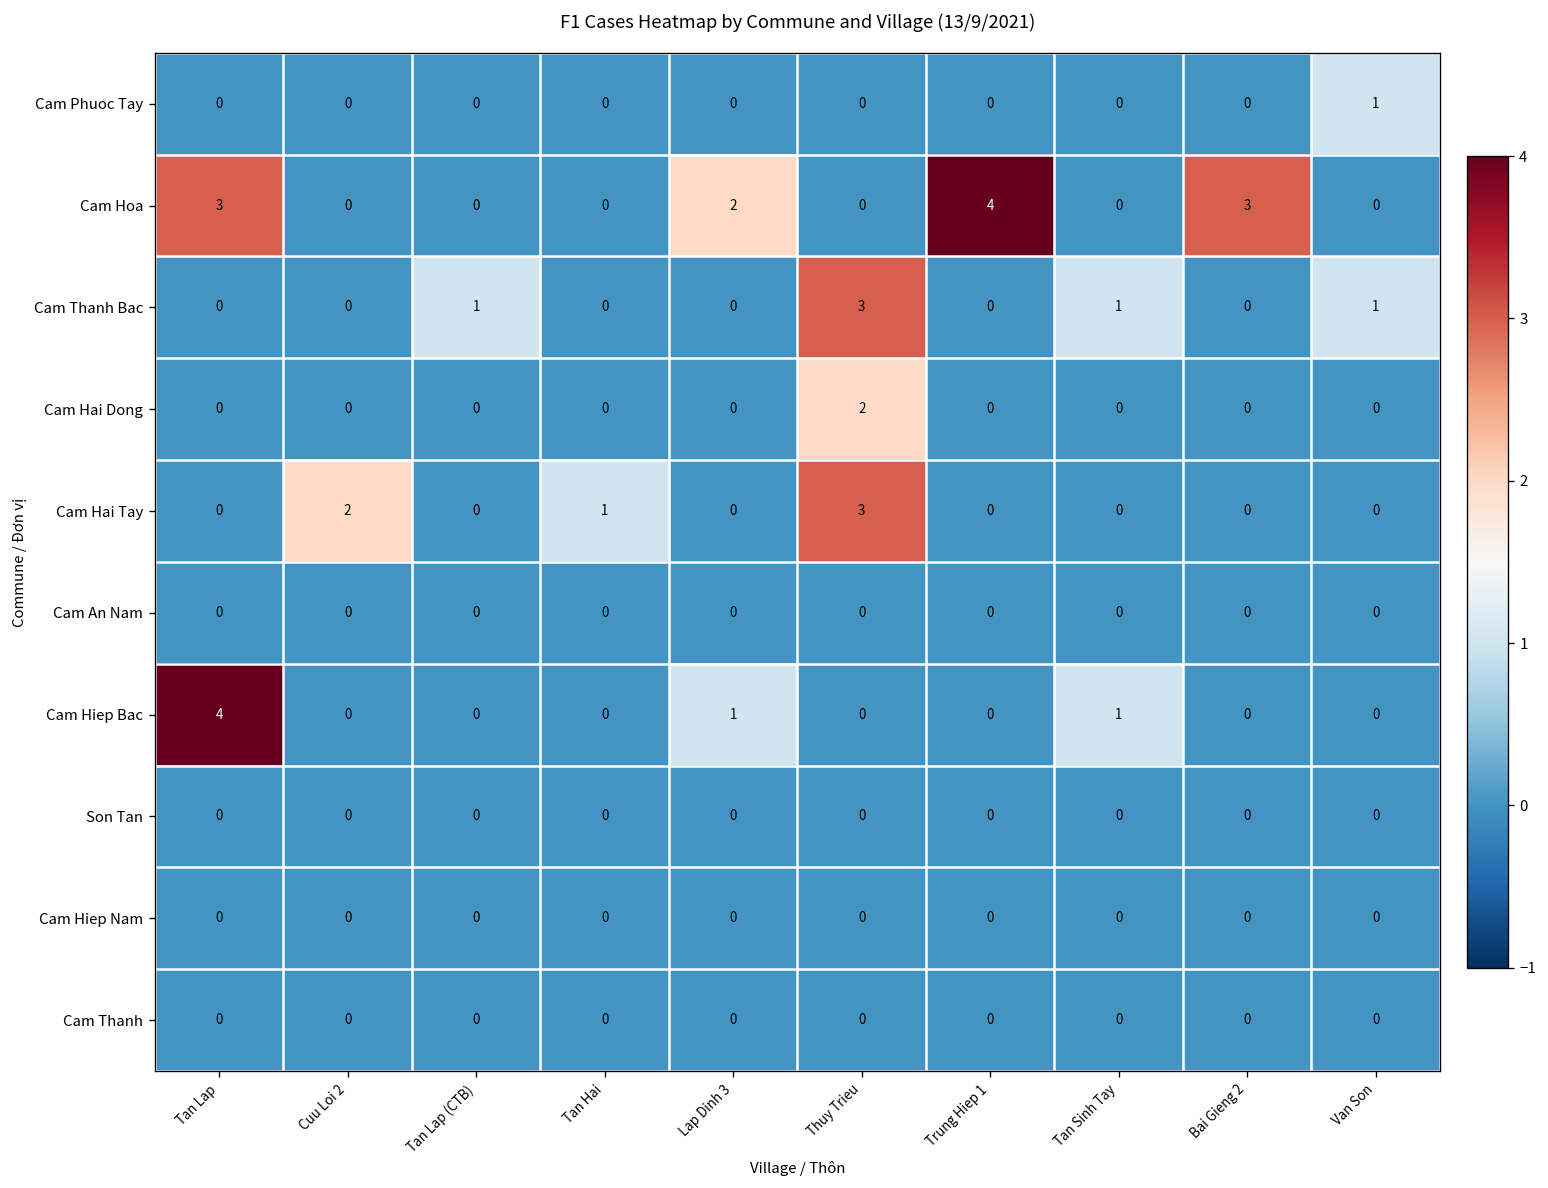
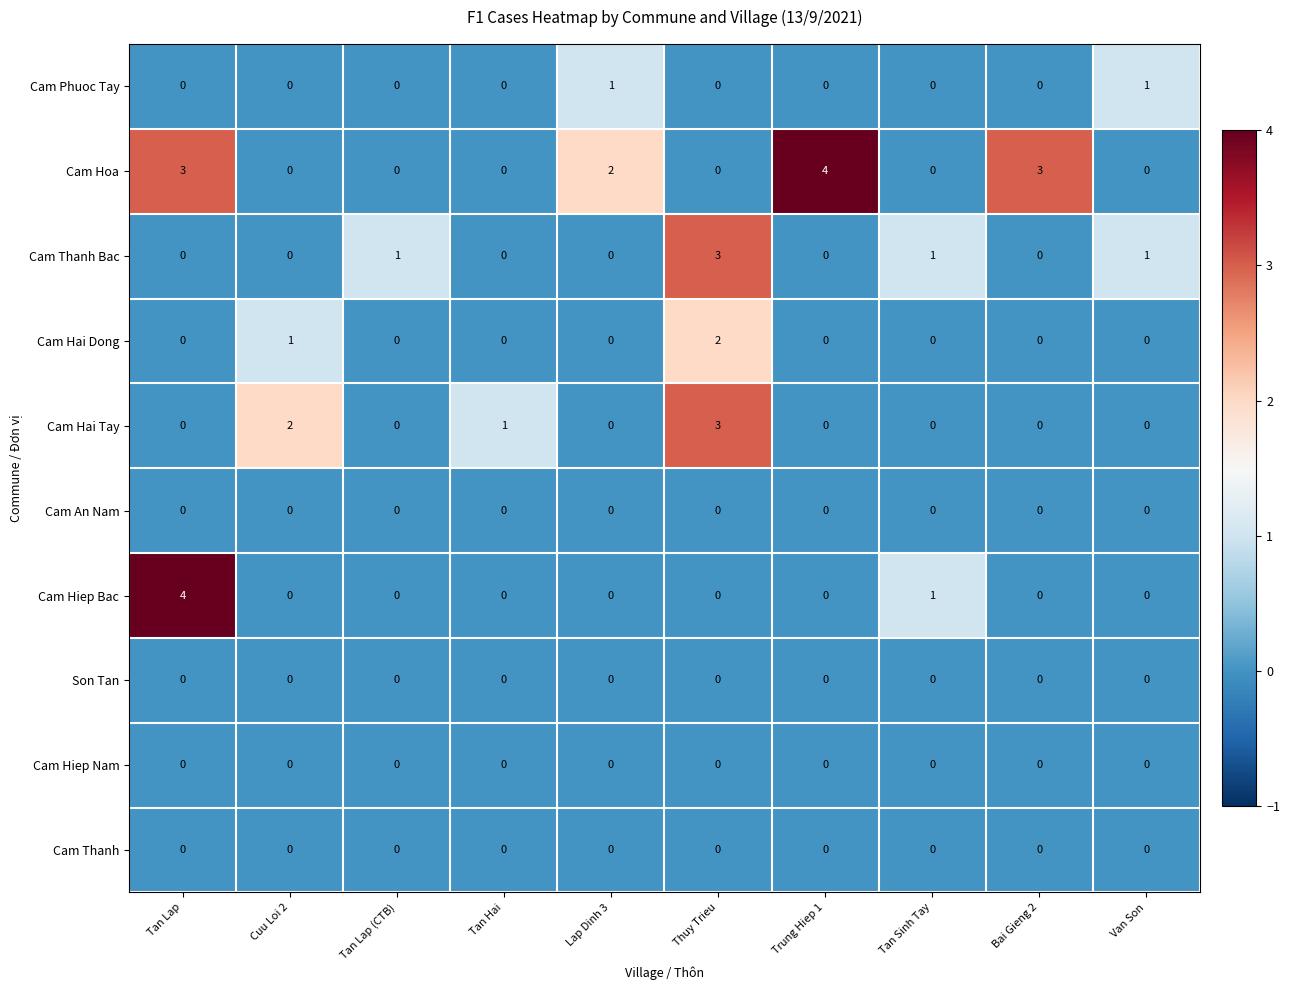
  {
    "Cam Phuoc Tay": {
      "Tan Lap": 0,
      "Cuu Loi 2": 0,
      "Tan Lap (CTB)": 0,
      "Tan Hai": 0,
-     "Lap Dinh 3": 0,
+     "Lap Dinh 3": 1,
      "Thuy Trieu": 0,
      "Trung Hiep 1": 0,
      "Tan Sinh Tay": 0,
      "Bai Gieng 2": 0,
      "Van Son": 1
    },
    "Cam Hoa": {
      "Tan Lap": 3,
      "Cuu Loi 2": 0,
      "Tan Lap (CTB)": 0,
      "Tan Hai": 0,
      "Lap Dinh 3": 2,
      "Thuy Trieu": 0,
      "Trung Hiep 1": 4,
      "Tan Sinh Tay": 0,
      "Bai Gieng 2": 3,
      "Van Son": 0
    },
    "Cam Thanh Bac": {
      "Tan Lap": 0,
      "Cuu Loi 2": 0,
      "Tan Lap (CTB)": 1,
      "Tan Hai": 0,
      "Lap Dinh 3": 0,
      "Thuy Trieu": 3,
      "Trung Hiep 1": 0,
      "Tan Sinh Tay": 1,
      "Bai Gieng 2": 0,
      "Van Son": 1
    },
    "Cam Hai Dong": {
      "Tan Lap": 0,
-     "Cuu Loi 2": 0,
+     "Cuu Loi 2": 1,
      "Tan Lap (CTB)": 0,
      "Tan Hai": 0,
      "Lap Dinh 3": 0,
      "Thuy Trieu": 2,
      "Trung Hiep 1": 0,
      "Tan Sinh Tay": 0,
      "Bai Gieng 2": 0,
      "Van Son": 0
    },
    "Cam Hai Tay": {
      "Tan Lap": 0,
      "Cuu Loi 2": 2,
      "Tan Lap (CTB)": 0,
      "Tan Hai": 1,
      "Lap Dinh 3": 0,
      "Thuy Trieu": 3,
      "Trung Hiep 1": 0,
      "Tan Sinh Tay": 0,
      "Bai Gieng 2": 0,
      "Van Son": 0
    },
    "Cam An Nam": {
      "Tan Lap": 0,
      "Cuu Loi 2": 0,
      "Tan Lap (CTB)": 0,
      "Tan Hai": 0,
      "Lap Dinh 3": 0,
      "Thuy Trieu": 0,
      "Trung Hiep 1": 0,
      "Tan Sinh Tay": 0,
      "Bai Gieng 2": 0,
      "Van Son": 0
    },
    "Cam Hiep Bac": {
      "Tan Lap": 4,
      "Cuu Loi 2": 0,
      "Tan Lap (CTB)": 0,
      "Tan Hai": 0,
-     "Lap Dinh 3": 1,
+     "Lap Dinh 3": 0,
      "Thuy Trieu": 0,
      "Trung Hiep 1": 0,
      "Tan Sinh Tay": 1,
      "Bai Gieng 2": 0,
      "Van Son": 0
    },
    "Son Tan": {
      "Tan Lap": 0,
      "Cuu Loi 2": 0,
      "Tan Lap (CTB)": 0,
      "Tan Hai": 0,
      "Lap Dinh 3": 0,
      "Thuy Trieu": 0,
      "Trung Hiep 1": 0,
      "Tan Sinh Tay": 0,
      "Bai Gieng 2": 0,
      "Van Son": 0
    },
    "Cam Hiep Nam": {
      "Tan Lap": 0,
      "Cuu Loi 2": 0,
      "Tan Lap (CTB)": 0,
      "Tan Hai": 0,
      "Lap Dinh 3": 0,
      "Thuy Trieu": 0,
      "Trung Hiep 1": 0,
      "Tan Sinh Tay": 0,
      "Bai Gieng 2": 0,
      "Van Son": 0
    },
    "Cam Thanh": {
      "Tan Lap": 0,
      "Cuu Loi 2": 0,
      "Tan Lap (CTB)": 0,
      "Tan Hai": 0,
      "Lap Dinh 3": 0,
      "Thuy Trieu": 0,
      "Trung Hiep 1": 0,
      "Tan Sinh Tay": 0,
      "Bai Gieng 2": 0,
      "Van Son": 0
    }
  }
